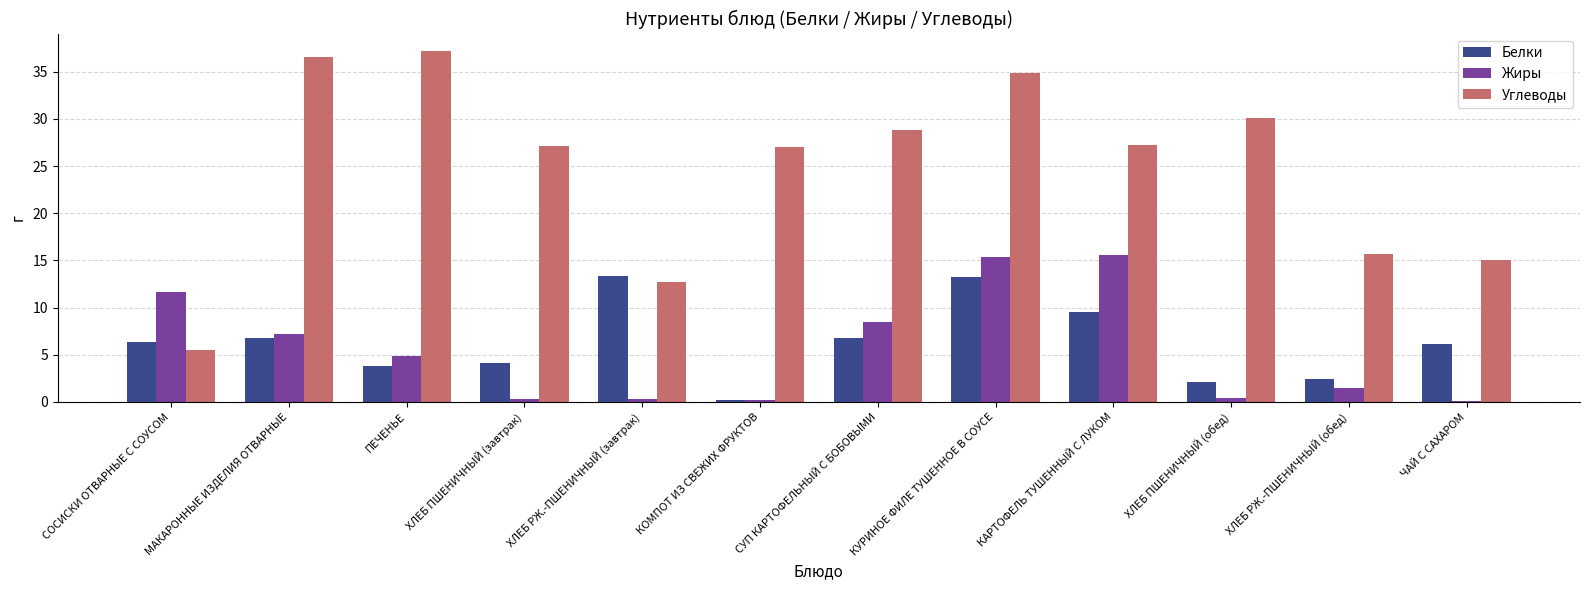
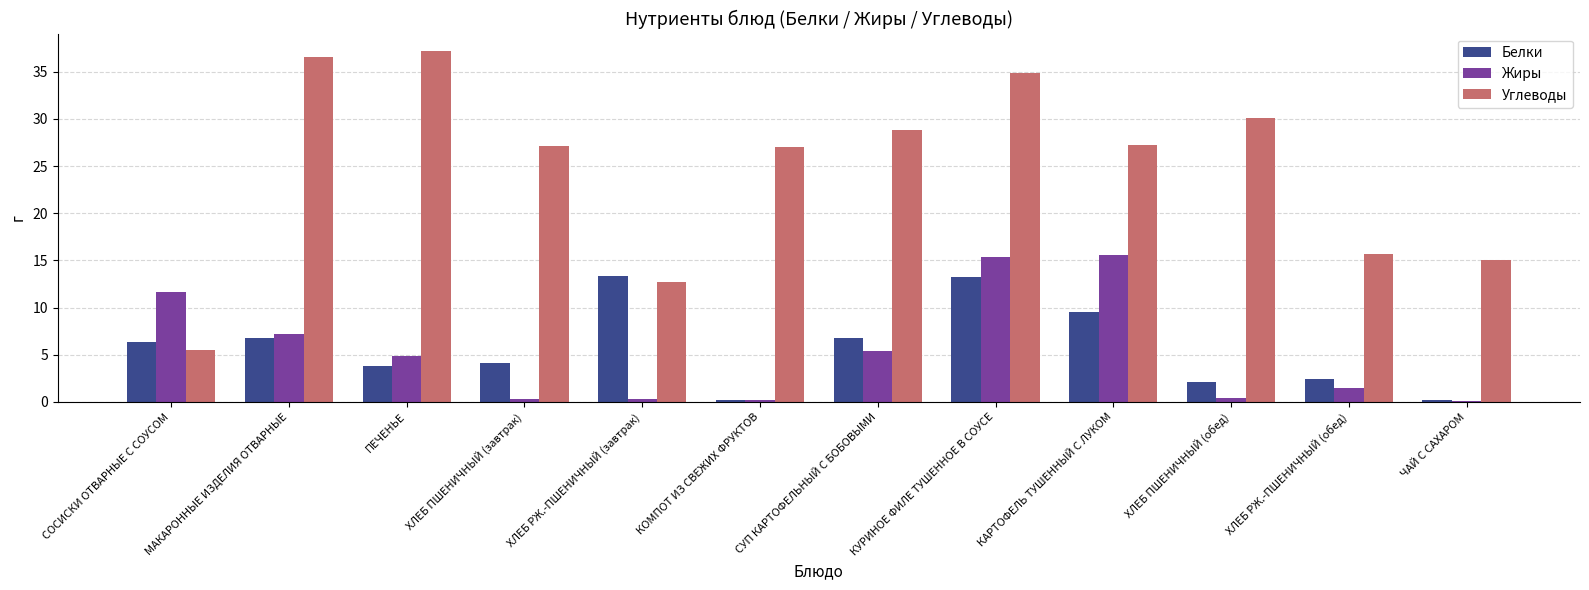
  {
    "Белки": {
      "СОСИСКИ ОТВАРНЫЕ С СОУСОМ": 6,
      "МАКАРОННЫЕ ИЗДЕЛИЯ ОТВАРНЫЕ": 7,
      "ПЕЧЕНЬЕ": 4,
      "ХЛЕБ ПШЕНИЧНЫЙ (завтрак)": 4,
      "ХЛЕБ РЖ.-ПШЕНИЧНЫЙ (завтрак)": 13,
      "СУП КАРТОФЕЛЬНЫЙ С БОБОВЫМИ": 7,
      "КУРИНОЕ ФИЛЕ ТУШЕННОЕ В СОУСЕ": 13,
      "КАРТОФЕЛЬ ТУШЕННЫЙ С ЛУКОМ": 10,
      "ХЛЕБ ПШЕНИЧНЫЙ (обед)": 2,
      "ХЛЕБ РЖ.-ПШЕНИЧНЫЙ (обед)": 2,
-     "ЧАЙ С САХАРОМ": 6
+     "ЧАЙ С САХАРОМ": 0
    },
    "Жиры": {
      "СОСИСКИ ОТВАРНЫЕ С СОУСОМ": 12,
      "МАКАРОННЫЕ ИЗДЕЛИЯ ОТВАРНЫЕ": 7,
      "ПЕЧЕНЬЕ": 5,
      "ХЛЕБ ПШЕНИЧНЫЙ (завтрак)": 0,
-     "СУП КАРТОФЕЛЬНЫЙ С БОБОВЫМИ": 9,
+     "СУП КАРТОФЕЛЬНЫЙ С БОБОВЫМИ": 5,
      "КУРИНОЕ ФИЛЕ ТУШЕННОЕ В СОУСЕ": 15,
      "КАРТОФЕЛЬ ТУШЕННЫЙ С ЛУКОМ": 16,
      "ХЛЕБ ПШЕНИЧНЫЙ (обед)": 0,
      "ХЛЕБ РЖ.-ПШЕНИЧНЫЙ (обед)": 1
    },
    "Углеводы": {
      "СОСИСКИ ОТВАРНЫЕ С СОУСОМ": 5,
      "МАКАРОННЫЕ ИЗДЕЛИЯ ОТВАРНЫЕ": 37,
      "ПЕЧЕНЬЕ": 37,
      "ХЛЕБ ПШЕНИЧНЫЙ (завтрак)": 27,
      "ХЛЕБ РЖ.-ПШЕНИЧНЫЙ (завтрак)": 13,
      "КОМПОТ ИЗ СВЕЖИХ ФРУКТОВ": 27,
      "СУП КАРТОФЕЛЬНЫЙ С БОБОВЫМИ": 29,
      "КУРИНОЕ ФИЛЕ ТУШЕННОЕ В СОУСЕ": 35,
      "КАРТОФЕЛЬ ТУШЕННЫЙ С ЛУКОМ": 27,
      "ХЛЕБ ПШЕНИЧНЫЙ (обед)": 30,
      "ХЛЕБ РЖ.-ПШЕНИЧНЫЙ (обед)": 16,
      "ЧАЙ С САХАРОМ": 15
    }
  }
